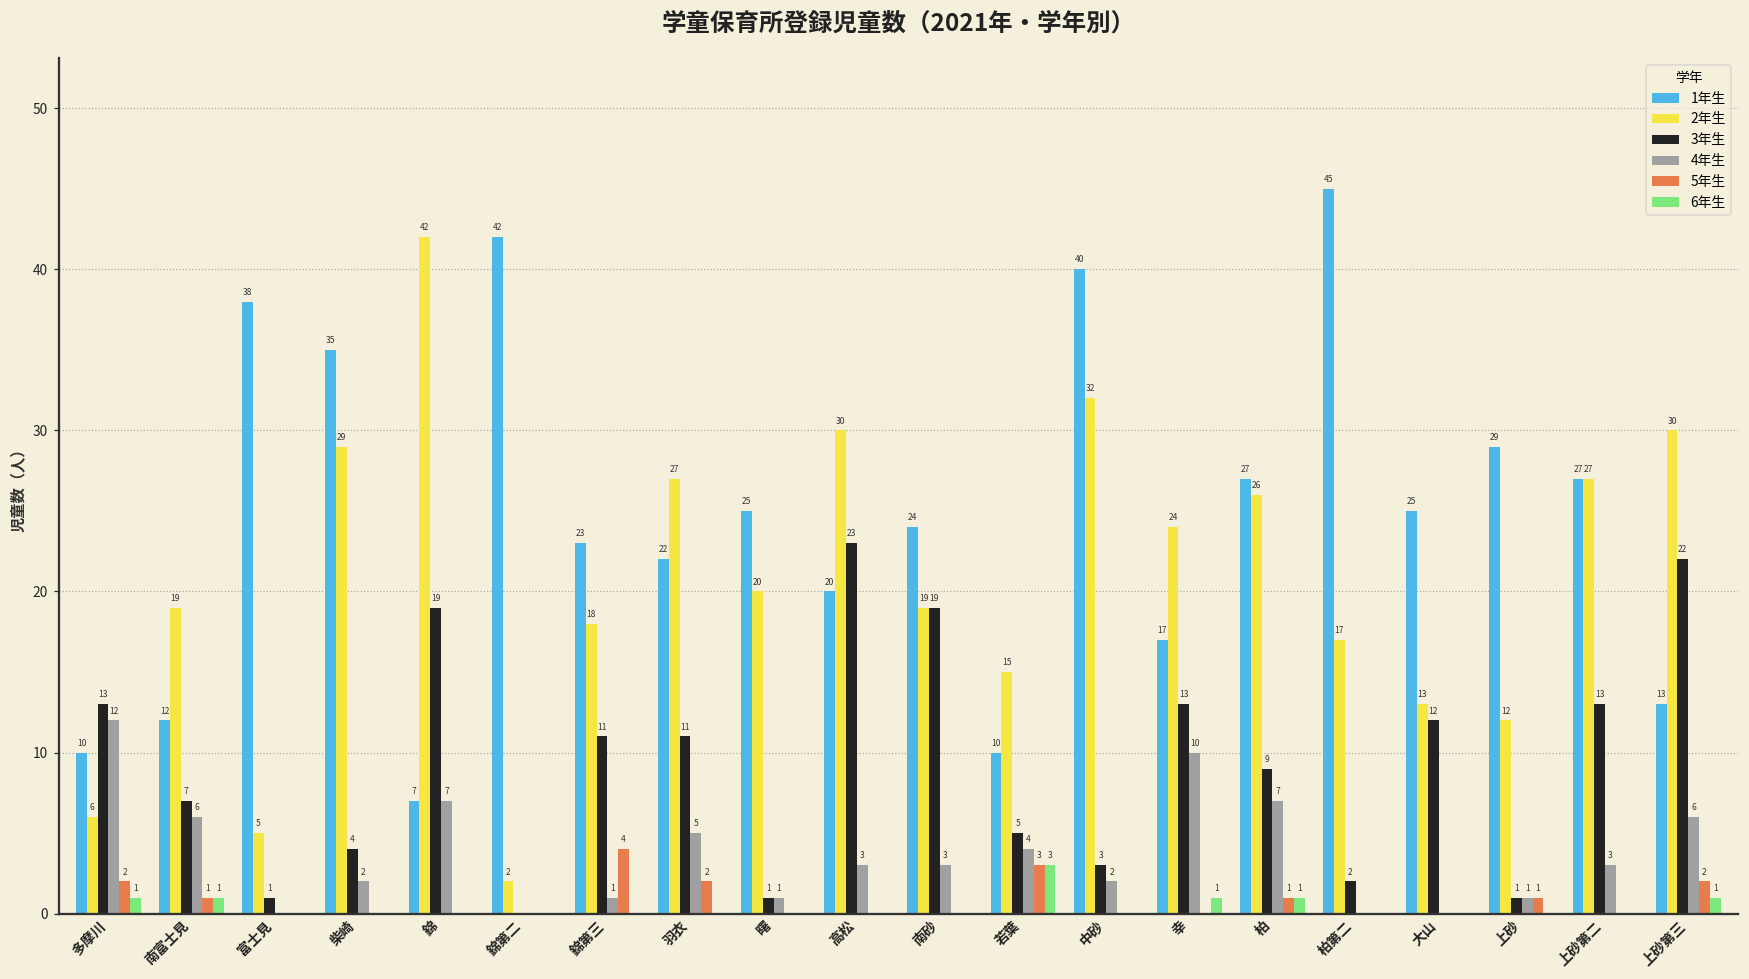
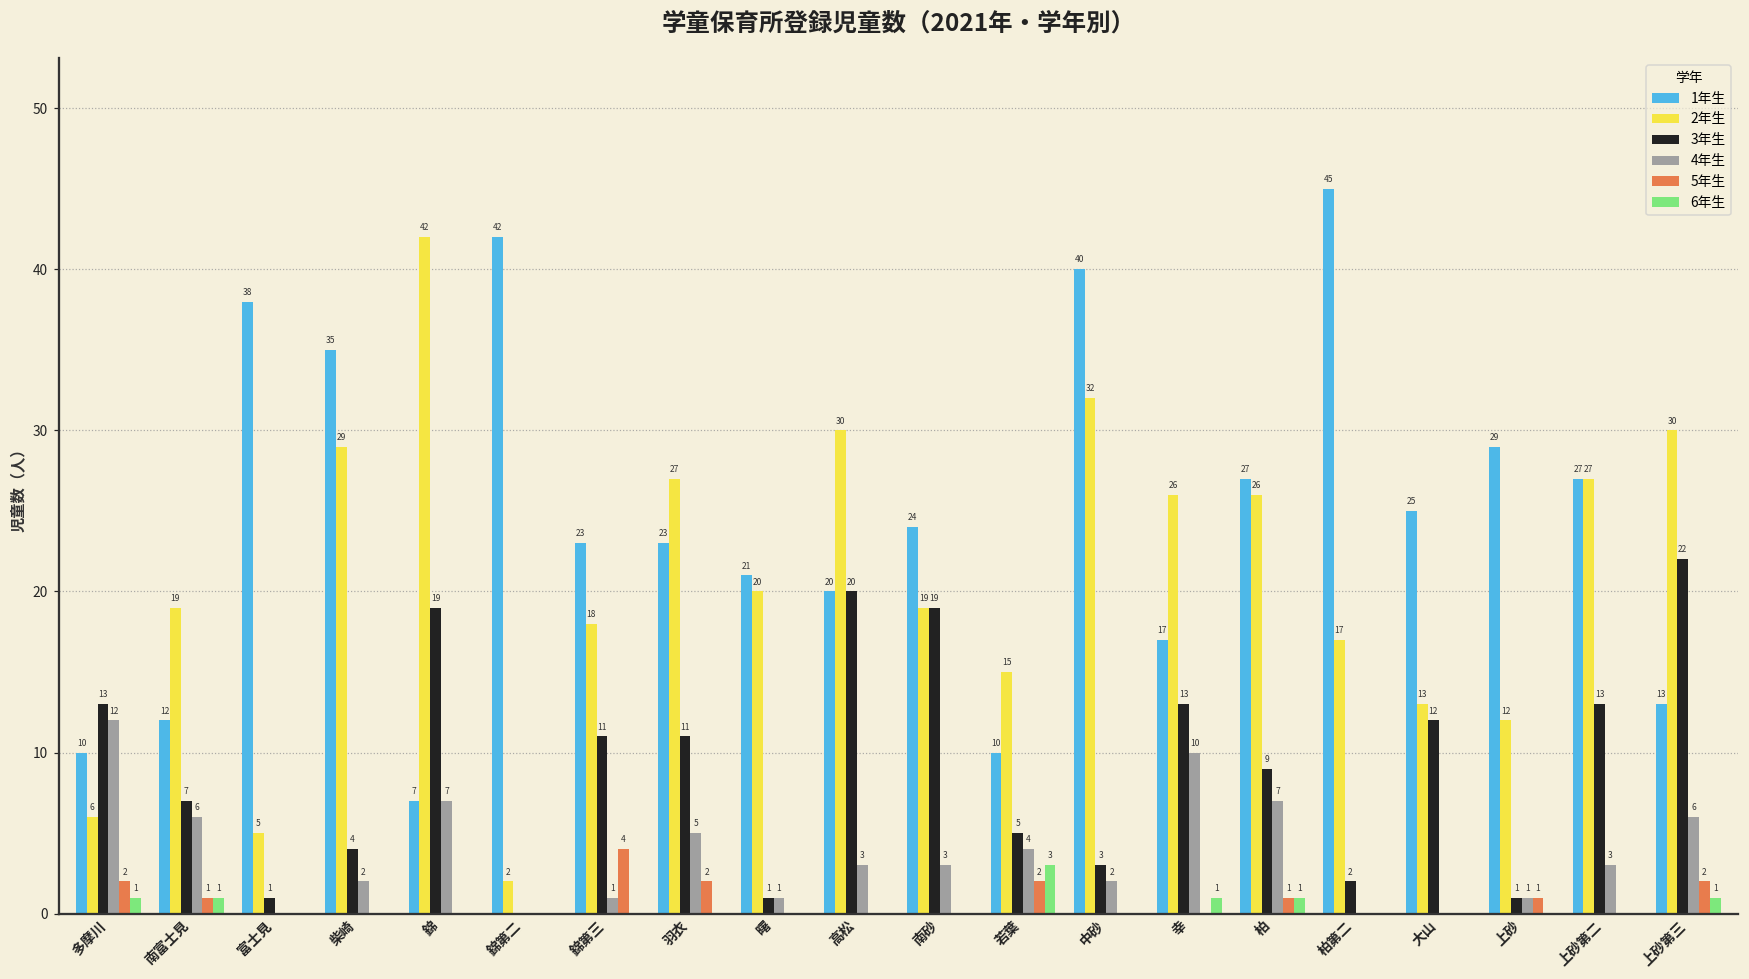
  {
    "1年生": {
      "多摩川": 10,
      "南富士見": 12,
      "富士見": 38,
      "柴崎": 35,
      "錦": 7,
      "錦第二": 42,
      "錦第三": 23,
-     "羽衣": 22,
-     "曙": 25,
+     "羽衣": 23,
+     "曙": 21,
      "高松": 20,
      "南砂": 24,
      "若葉": 10,
      "中砂": 40,
      "幸": 17,
      "柏": 27,
      "柏第二": 45,
      "大山": 25,
      "上砂": 29,
      "上砂第二": 27,
      "上砂第三": 13
    },
    "2年生": {
      "多摩川": 6,
      "南富士見": 19,
      "富士見": 5,
      "柴崎": 29,
      "錦": 42,
      "錦第二": 2,
      "錦第三": 18,
      "羽衣": 27,
      "曙": 20,
      "高松": 30,
      "南砂": 19,
      "若葉": 15,
      "中砂": 32,
-     "幸": 24,
+     "幸": 26,
      "柏": 26,
      "柏第二": 17,
      "大山": 13,
      "上砂": 12,
      "上砂第二": 27,
      "上砂第三": 30
    },
    "3年生": {
      "多摩川": 13,
      "南富士見": 7,
      "富士見": 1,
      "柴崎": 4,
      "錦": 19,
      "錦第三": 11,
      "羽衣": 11,
      "曙": 1,
-     "高松": 23,
+     "高松": 20,
      "南砂": 19,
      "若葉": 5,
      "中砂": 3,
      "幸": 13,
      "柏": 9,
      "柏第二": 2,
      "大山": 12,
      "上砂": 1,
      "上砂第二": 13,
      "上砂第三": 22
    },
    "4年生": {
      "多摩川": 12,
      "南富士見": 6,
      "柴崎": 2,
      "錦": 7,
      "錦第三": 1,
      "羽衣": 5,
      "曙": 1,
      "高松": 3,
      "南砂": 3,
      "若葉": 4,
      "中砂": 2,
      "幸": 10,
      "柏": 7,
      "上砂": 1,
      "上砂第二": 3,
      "上砂第三": 6
    },
    "5年生": {
      "多摩川": 2,
      "南富士見": 1,
      "錦第三": 4,
      "羽衣": 2,
-     "若葉": 3,
+     "若葉": 2,
      "柏": 1,
      "上砂": 1,
      "上砂第三": 2
    },
    "6年生": {
      "多摩川": 1,
      "南富士見": 1,
      "若葉": 3,
      "幸": 1,
      "柏": 1,
      "上砂第三": 1
    }
  }
